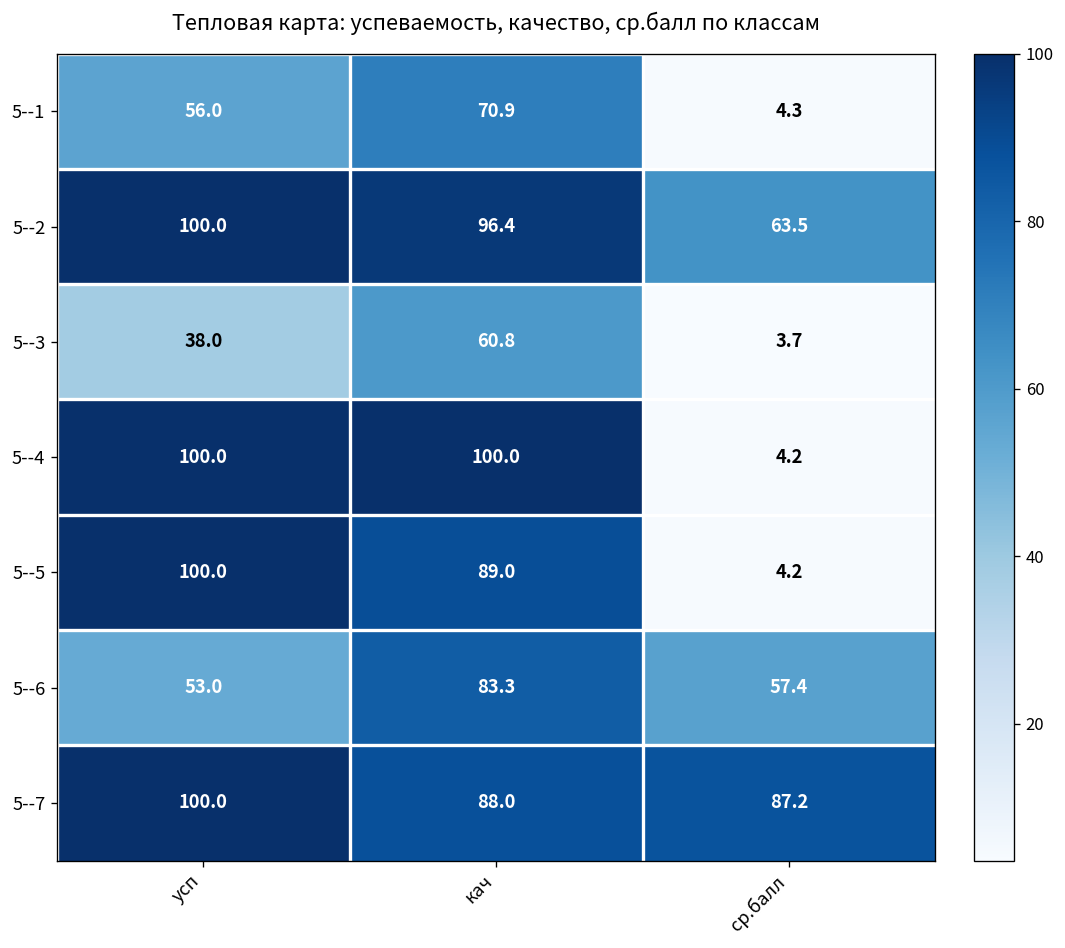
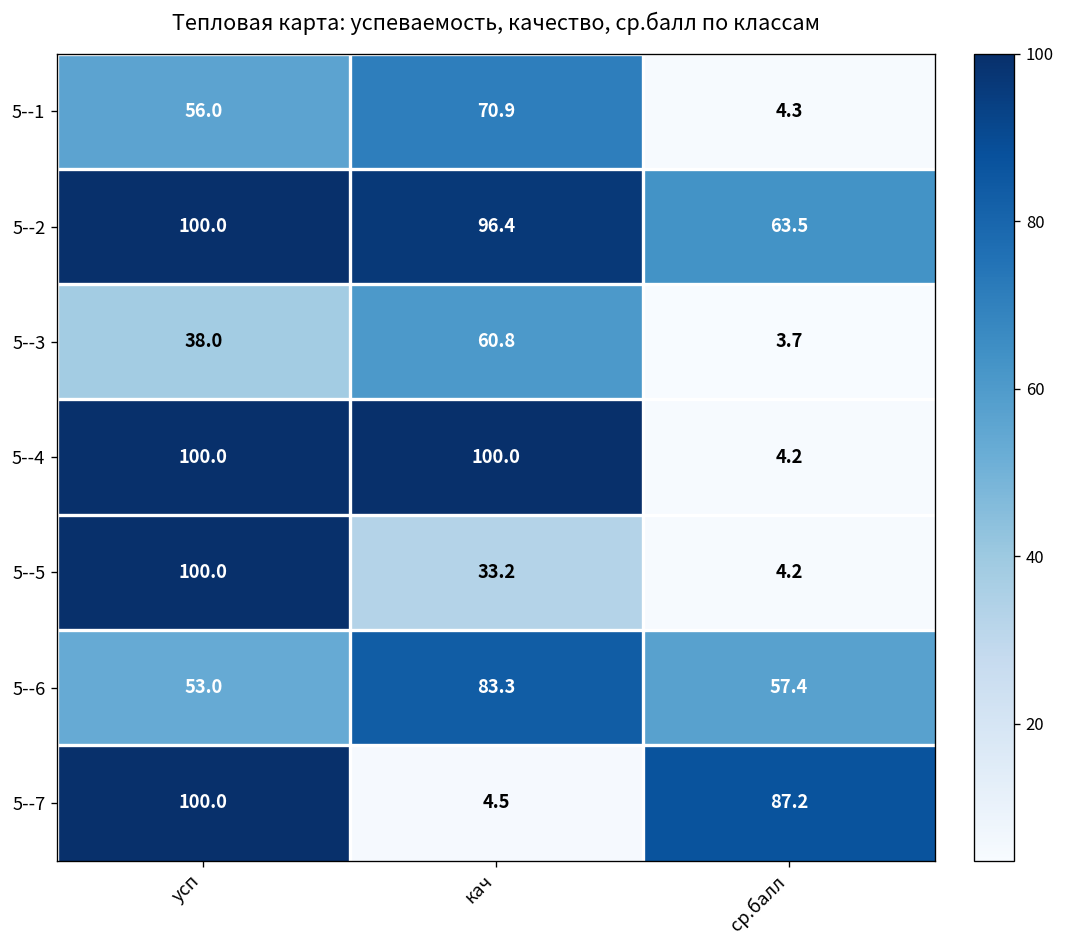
  {
    "5--1": {
      "усп": 56.0,
      "кач": 70.9,
      "ср.балл": 4.3
    },
    "5--2": {
      "усп": 100.0,
      "кач": 96.4,
      "ср.балл": 63.5
    },
    "5--3": {
      "усп": 38.0,
      "кач": 60.8,
      "ср.балл": 3.7
    },
    "5--4": {
      "усп": 100.0,
      "кач": 100.0,
      "ср.балл": 4.2
    },
    "5--5": {
      "усп": 100.0,
-     "кач": 89.0,
+     "кач": 33.2,
      "ср.балл": 4.2
    },
    "5--6": {
      "усп": 53.0,
      "кач": 83.3,
      "ср.балл": 57.4
    },
    "5--7": {
      "усп": 100.0,
-     "кач": 88.0,
+     "кач": 4.5,
      "ср.балл": 87.2
    }
  }
